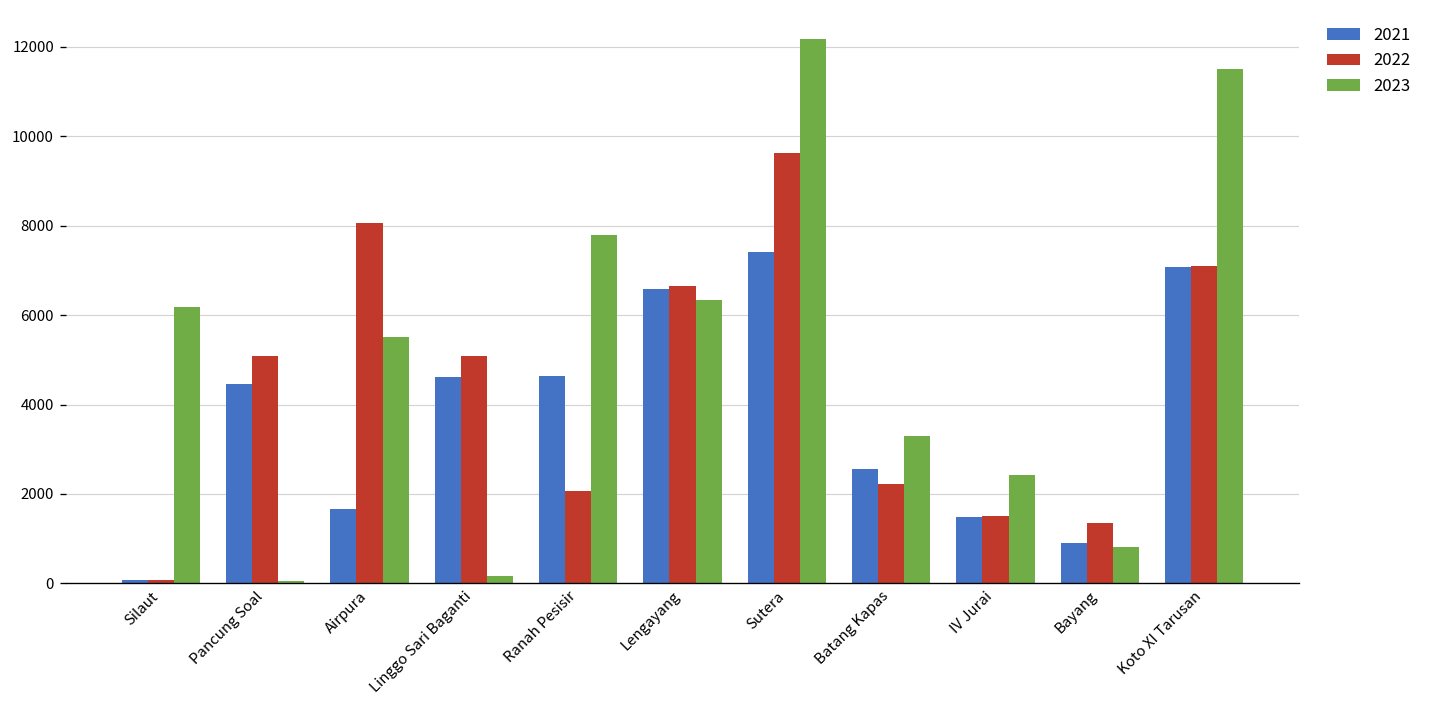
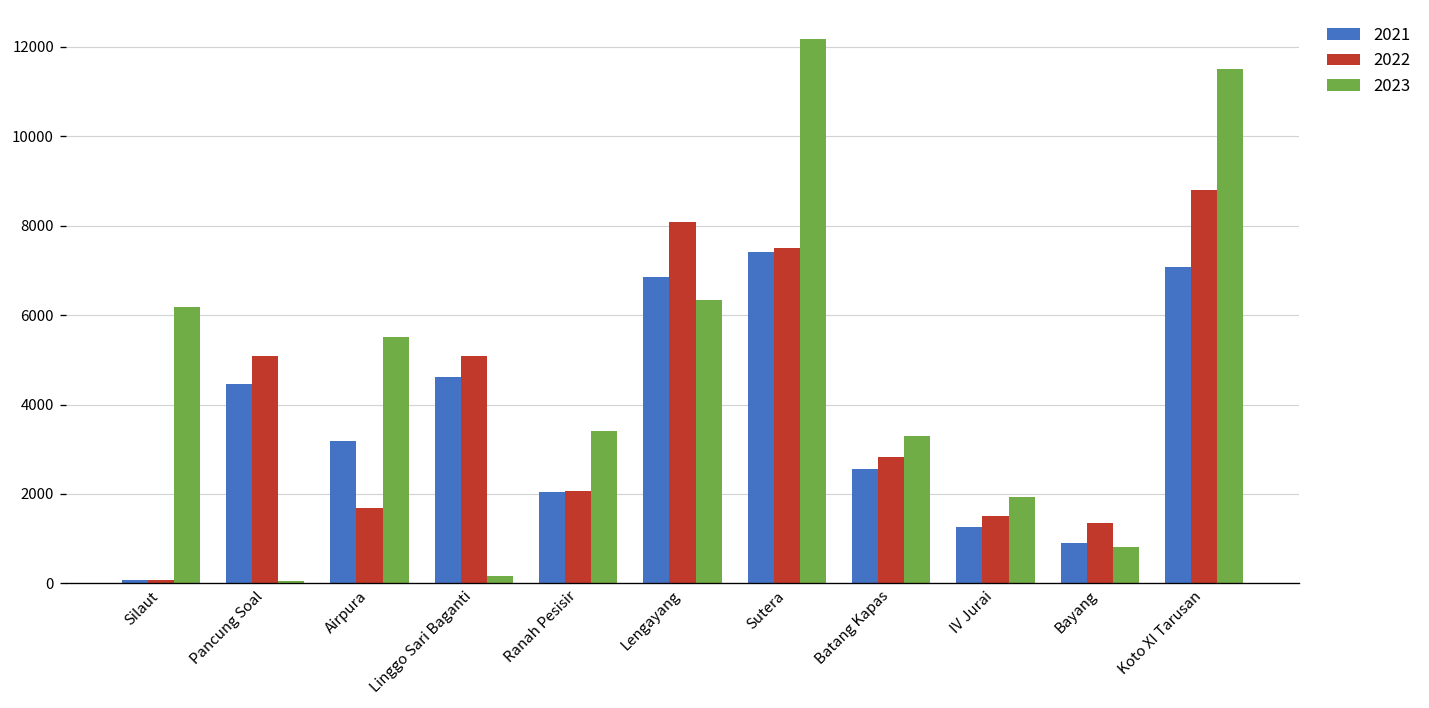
  {
    "2021": {
      "Silaut": 100,
      "Pancung Soal": 4500,
-     "Airpura": 1700,
+     "Airpura": 3200,
      "Linggo Sari Baganti": 4600,
-     "Ranah Pesisir": 4600,
-     "Lengayang": 6600,
+     "Ranah Pesisir": 2000,
+     "Lengayang": 6900,
      "Sutera": 7400,
      "Batang Kapas": 2600,
-     "IV Jurai": 1500,
+     "IV Jurai": 1300,
      "Bayang": 900,
      "Koto XI Tarusan": 7100
    },
    "2022": {
      "Silaut": 100,
      "Pancung Soal": 5100,
-     "Airpura": 8100,
+     "Airpura": 1700,
      "Linggo Sari Baganti": 5100,
      "Ranah Pesisir": 2100,
-     "Lengayang": 6700,
-     "Sutera": 9600,
-     "Batang Kapas": 2200,
+     "Lengayang": 8100,
+     "Sutera": 7500,
+     "Batang Kapas": 2800,
      "IV Jurai": 1500,
      "Bayang": 1400,
-     "Koto XI Tarusan": 7100
+     "Koto XI Tarusan": 8800
    },
    "2023": {
      "Silaut": 6200,
      "Airpura": 5500,
      "Linggo Sari Baganti": 200,
-     "Ranah Pesisir": 7800,
+     "Ranah Pesisir": 3400,
      "Lengayang": 6300,
      "Sutera": 12200,
      "Batang Kapas": 3300,
-     "IV Jurai": 2400,
+     "IV Jurai": 1900,
      "Bayang": 800,
      "Koto XI Tarusan": 11500
    }
  }
